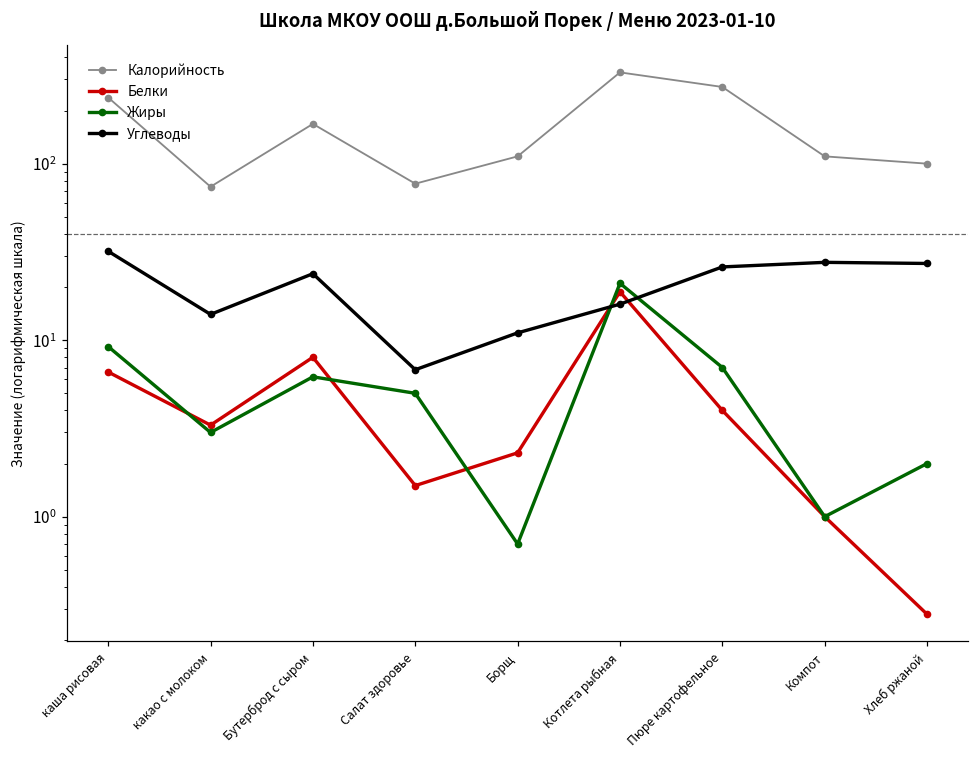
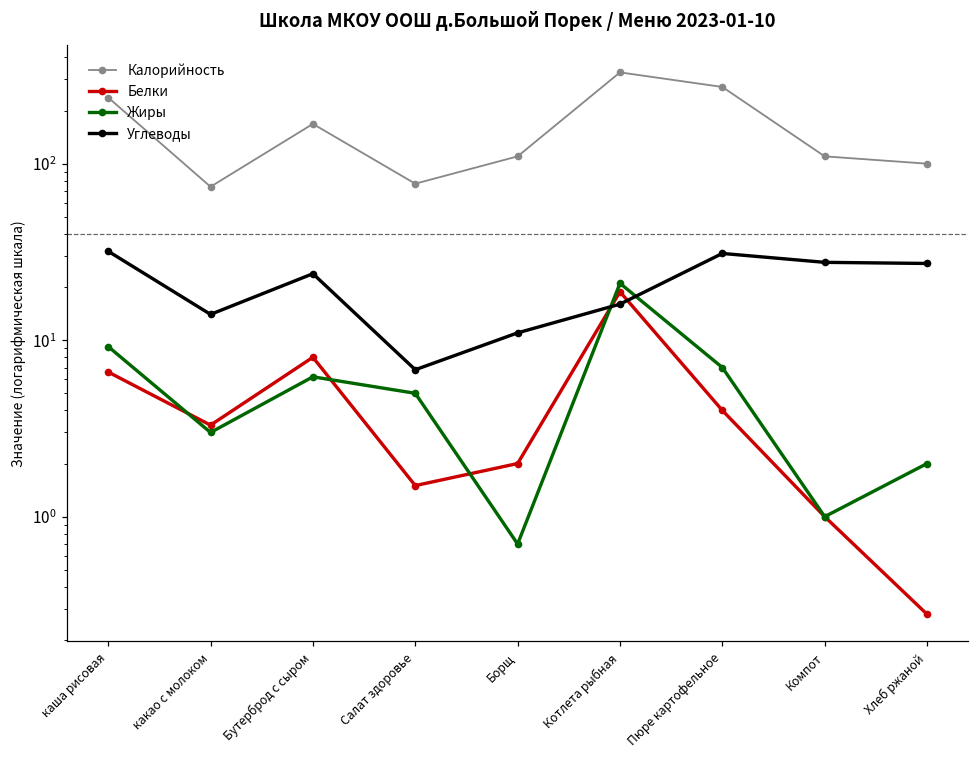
  {
    "Калорийность": {
      "каша рисовая": 240,
      "какао с молоком": 70,
      "Бутерброд с сыром": 170,
      "Салат здоровье": 80,
      "Борщ": 110,
      "Котлета рыбная": 330,
      "Пюре картофельное": 270,
      "Компот": 110,
      "Хлеб ржаной": 100
    },
    "Белки": {
      "каша рисовая": 6.6,
      "какао с молоком": 3.3,
      "Бутерброд с сыром": 8,
      "Салат здоровье": 1.5,
-     "Борщ": 2.3,
+     "Борщ": 2.0,
      "Котлета рыбная": 19,
      "Пюре картофельное": 4.0,
      "Хлеб ржаной": 0.28
    },
    "Жиры": {
      "каша рисовая": 9,
      "какао с молоком": 3.0,
      "Бутерброд с сыром": 6.2,
      "Салат здоровье": 5.0,
      "Борщ": 0.7,
      "Котлета рыбная": 21,
      "Пюре картофельное": 7,
      "Хлеб ржаной": 2.0
    },
    "Углеводы": {
      "каша рисовая": 32,
      "какао с молоком": 14,
      "Бутерброд с сыром": 24,
      "Салат здоровье": 7,
      "Борщ": 11,
      "Котлета рыбная": 16,
-     "Пюре картофельное": 26,
+     "Пюре картофельное": 31,
      "Компот": 28,
      "Хлеб ржаной": 27
    }
  }
